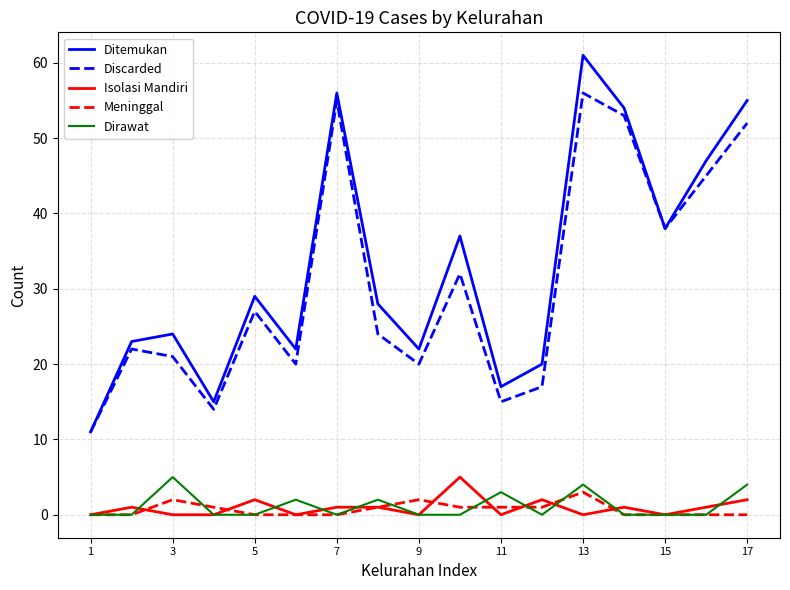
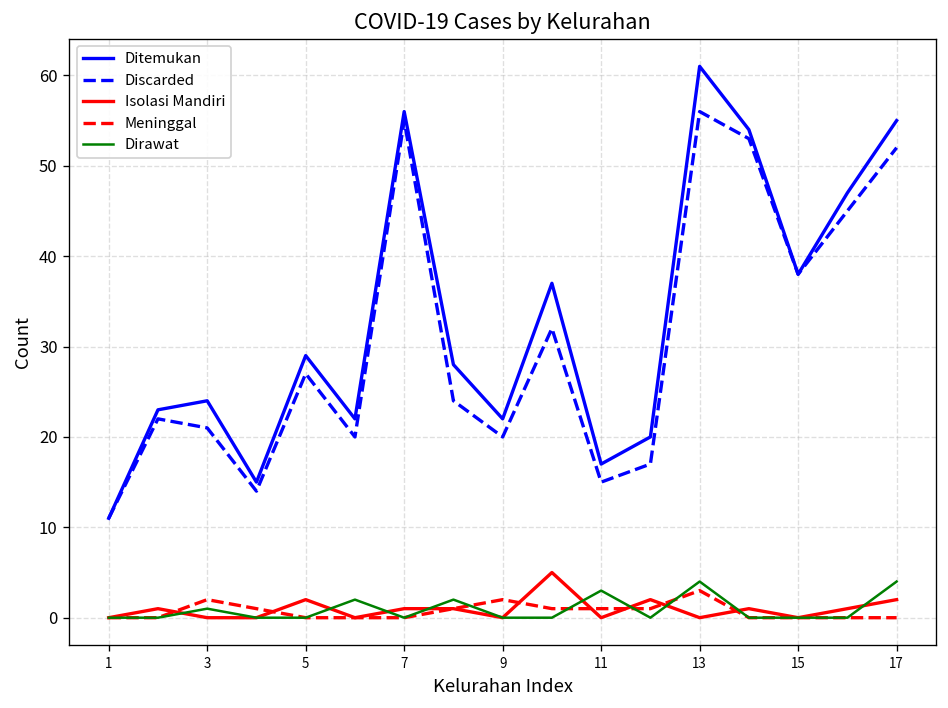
  {
    "Dirawat": {
-     "3": 5,
+     "3": 1,
      "11": 3,
      "13": 4,
      "17": 4
    }
  }
